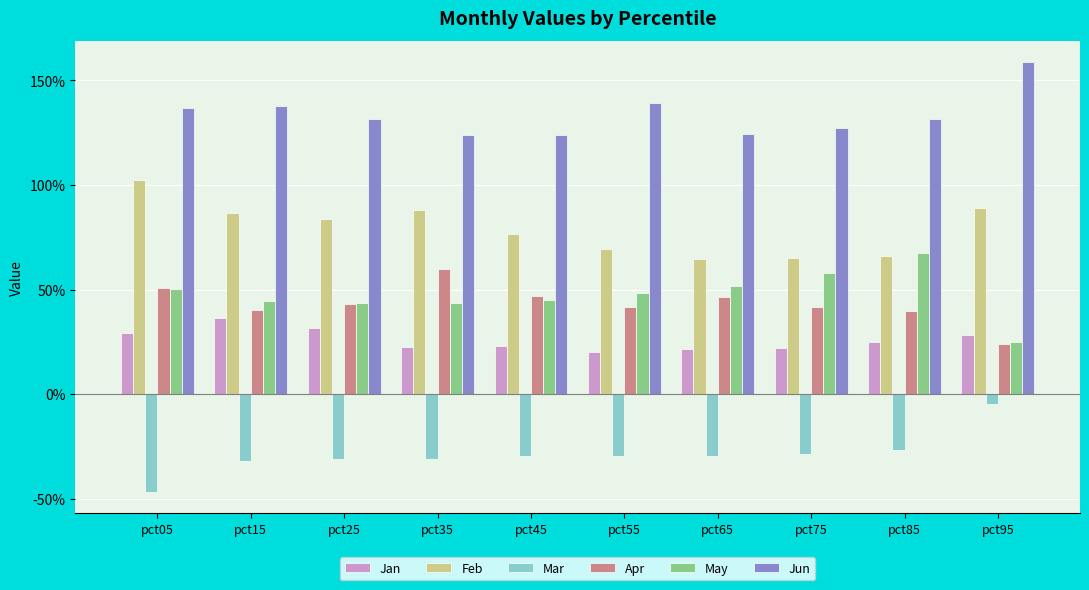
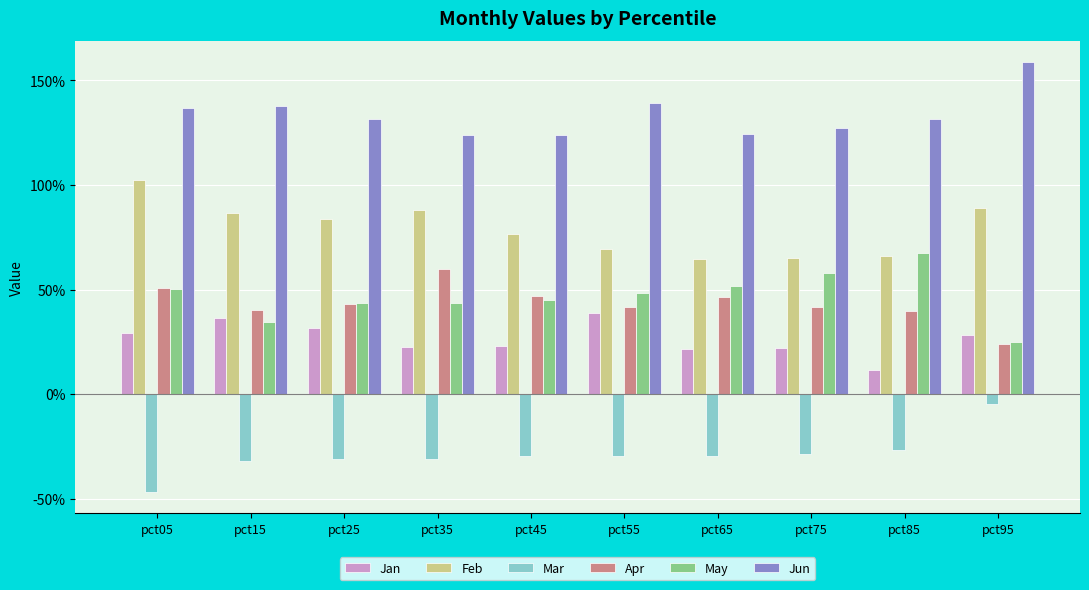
  {
    "Jan": {
      "pct05": "29%",
      "pct15": "37%",
      "pct25": "32%",
      "pct35": "22%",
      "pct45": "23%",
-     "pct55": "20%",
+     "pct55": "39%",
      "pct65": "22%",
      "pct75": "22%",
-     "pct85": "25%",
+     "pct85": "12%",
      "pct95": "28%"
    },
    "Feb": {
      "pct05": "102%",
      "pct15": "87%",
      "pct25": "84%",
      "pct35": "88%",
      "pct45": "77%",
      "pct55": "69%",
      "pct65": "64%",
      "pct75": "65%",
      "pct85": "66%",
      "pct95": "89%"
    },
    "Mar": {
      "pct05": "-47%",
      "pct15": "-32%",
      "pct25": "-31%",
      "pct35": "-31%",
      "pct45": "-30%",
      "pct55": "-30%",
      "pct65": "-29%",
      "pct75": "-29%",
      "pct85": "-27%",
      "pct95": "-5%"
    },
    "Apr": {
      "pct05": "51%",
      "pct15": "40%",
      "pct25": "43%",
      "pct35": "60%",
      "pct45": "47%",
      "pct55": "41%",
      "pct65": "46%",
      "pct75": "42%",
      "pct85": "40%",
      "pct95": "24%"
    },
    "May": {
      "pct05": "50%",
-     "pct15": "45%",
+     "pct15": "35%",
      "pct25": "44%",
      "pct35": "43%",
      "pct45": "45%",
      "pct55": "48%",
      "pct65": "52%",
      "pct75": "58%",
      "pct85": "67%",
      "pct95": "25%"
    },
    "Jun": {
      "pct05": "137%",
      "pct15": "138%",
      "pct25": "131%",
      "pct35": "124%",
      "pct45": "124%",
      "pct55": "139%",
      "pct65": "124%",
      "pct75": "127%",
      "pct85": "132%",
      "pct95": "159%"
    }
  }
